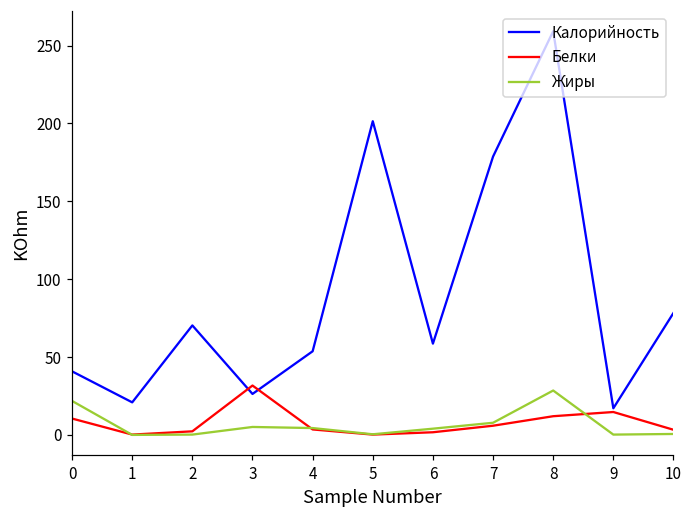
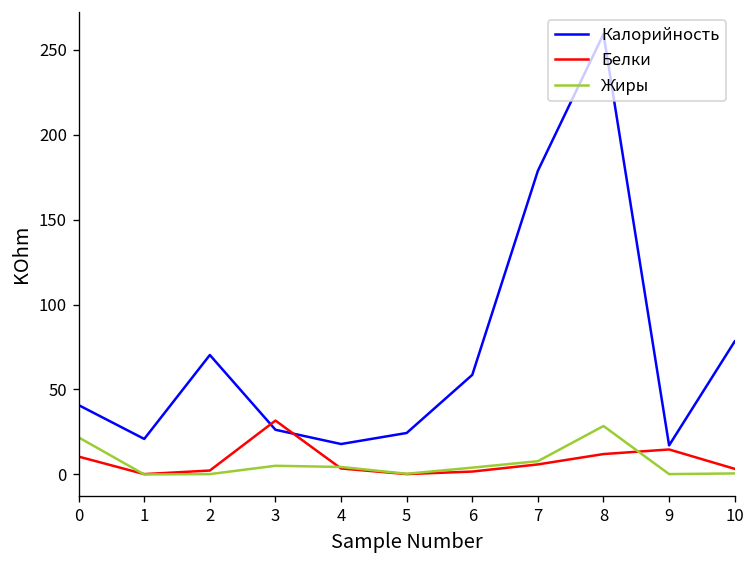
  {
    "Калорийность": {
      "0": 41,
      "1": 21,
      "2": 70,
      "3": 26,
-     "4": 54,
-     "5": 201,
+     "4": 18,
+     "5": 24,
      "6": 59,
      "7": 179,
      "9": 17,
      "10": 78
    },
    "Белки": {
      "0": 11,
      "2": 2,
      "3": 32,
      "6": 2,
      "7": 6,
      "8": 12,
      "9": 15,
      "10": 3
    },
    "Жиры": {
      "0": 22,
      "2": 0,
      "3": 5,
      "6": 4,
      "7": 8,
      "8": 29,
      "9": 0,
      "10": 1
    }
  }
